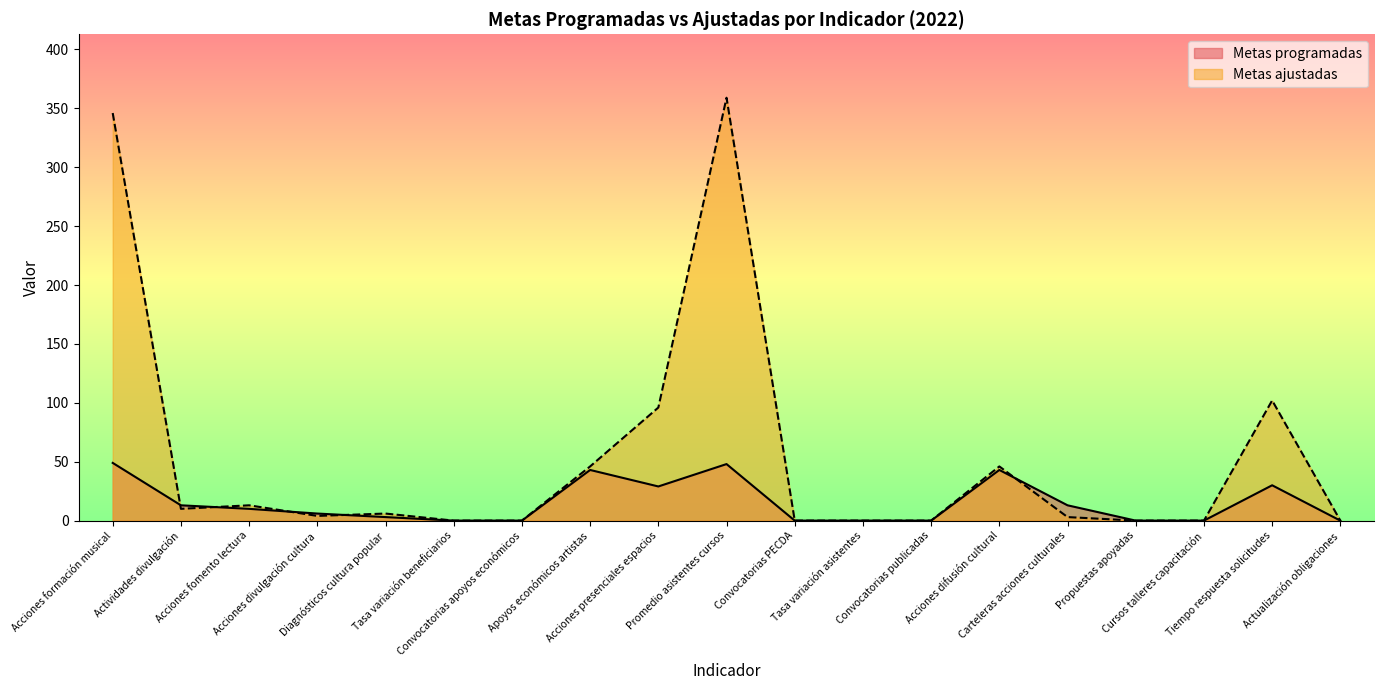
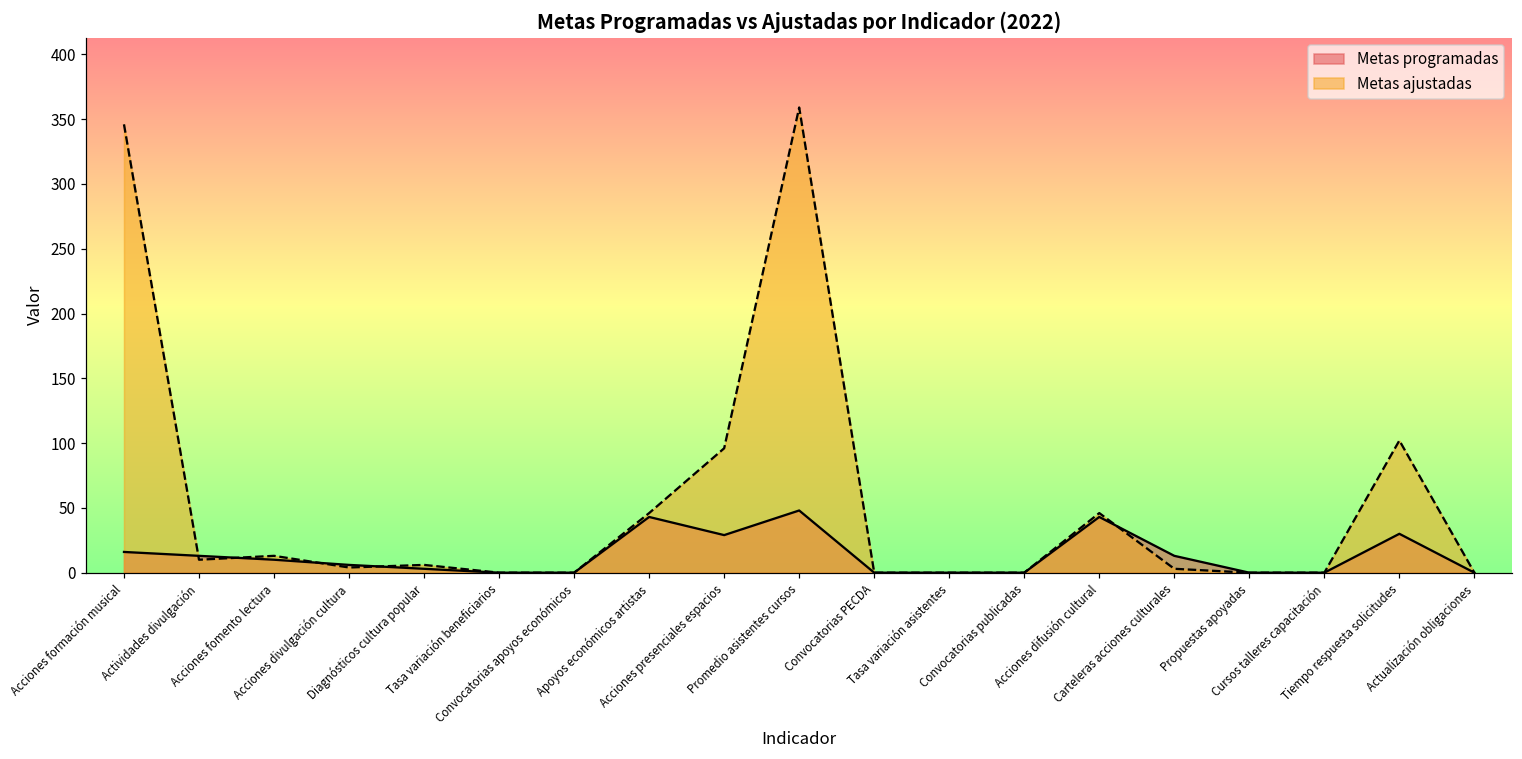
  {
    "Metas programadas": {
-     "Acciones formación musical": 49,
+     "Acciones formación musical": 16,
      "Actividades divulgación": 13,
      "Acciones fomento lectura": 10,
      "Diagnósticos cultura popular": 3,
      "Apoyos económicos artistas": 43,
      "Acciones presenciales espacios": 29,
      "Promedio asistentes cursos": 48,
      "Acciones difusión cultural": 43,
      "Carteleras acciones culturales": 13,
      "Tiempo respuesta solicitudes": 30
    },
    "Metas ajustadas": {
      "Acciones formación musical": 346,
      "Actividades divulgación": 10,
      "Acciones fomento lectura": 13,
      "Diagnósticos cultura popular": 6,
      "Apoyos económicos artistas": 46,
      "Acciones presenciales espacios": 96,
      "Promedio asistentes cursos": 359,
      "Acciones difusión cultural": 46,
      "Carteleras acciones culturales": 3,
      "Tiempo respuesta solicitudes": 102
    }
  }
